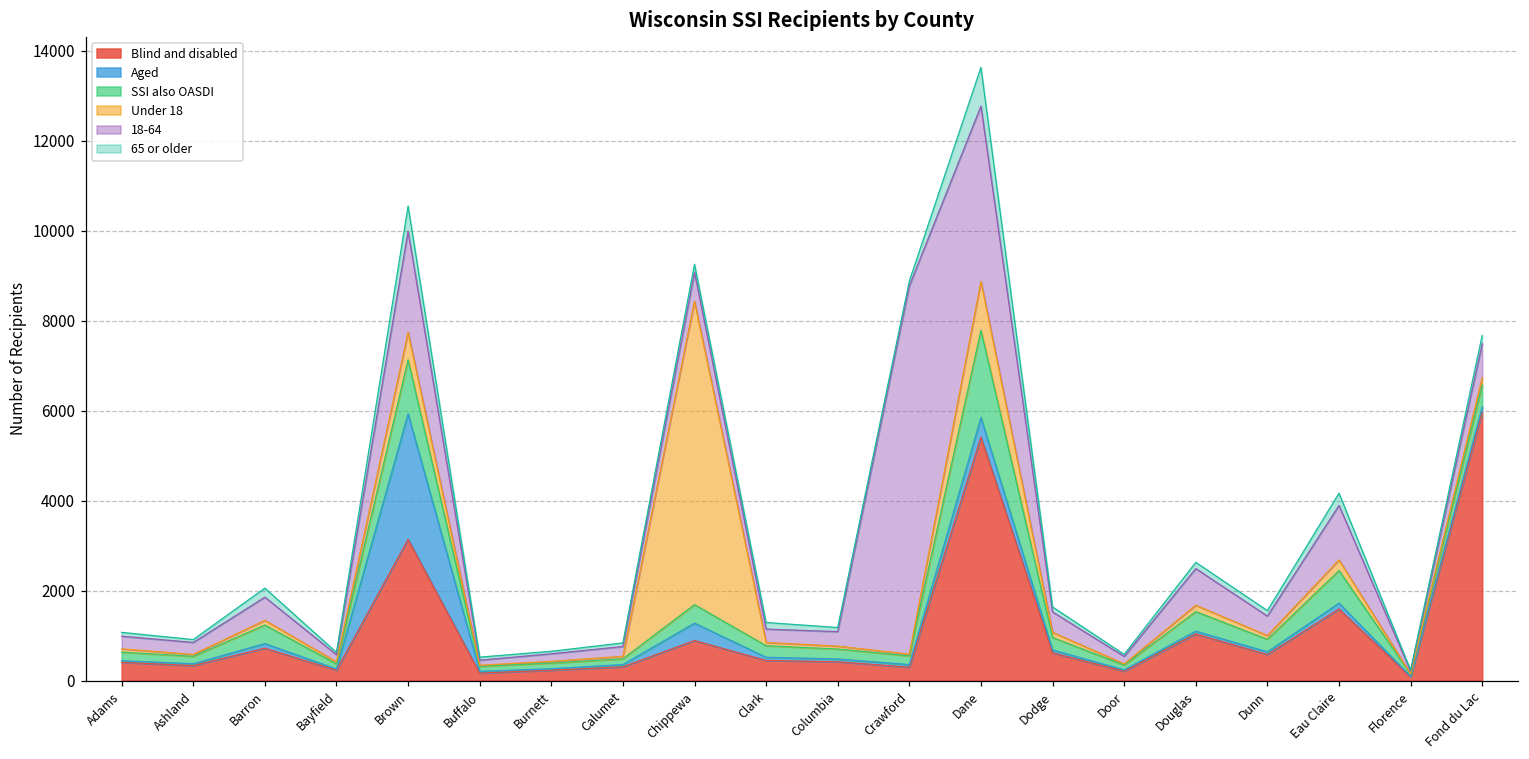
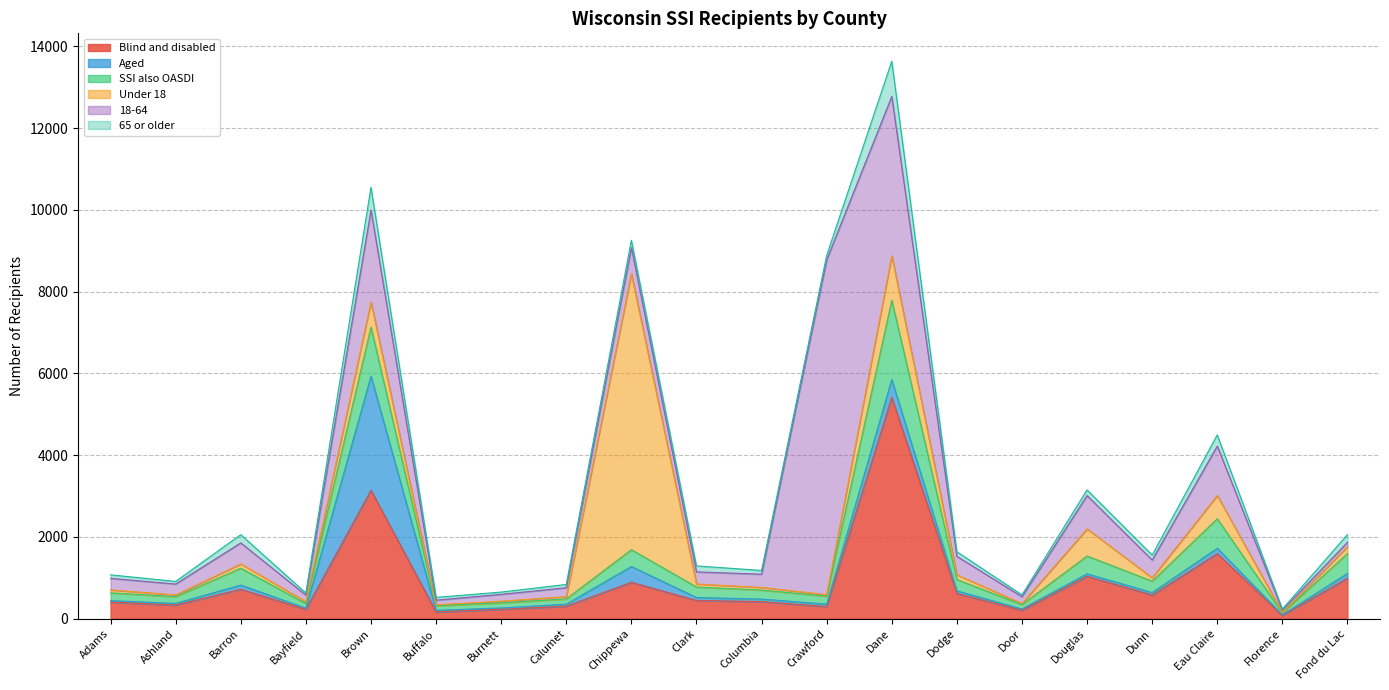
  {
    "Blind and disabled": {
      "Barron": 700,
      "Brown": 3100,
      "Chippewa": 900,
      "Clark": 400,
      "Dane": 5400,
      "Dodge": 600,
      "Eau Claire": 1600,
-     "Fond du Lac": 6000
+     "Fond du Lac": 1000
    },
    "Aged": {
      "Barron": 100,
      "Brown": 2800,
      "Chippewa": 400,
      "Clark": 100,
      "Dane": 400,
      "Dodge": 100,
      "Eau Claire": 100,
      "Fond du Lac": 100
    },
    "Under 18": {
      "Adams": 100,
      "Barron": 100,
      "Brown": 600,
      "Chippewa": 6700,
      "Clark": 100,
      "Columbia": 100,
      "Dane": 1100,
      "Dodge": 100,
-     "Douglas": 100,
+     "Douglas": 700,
      "Dunn": 100,
-     "Eau Claire": 200,
+     "Eau Claire": 600,
      "Fond du Lac": 200
    },
    "18-64": {
      "Adams": 300,
      "Ashland": 300,
      "Barron": 500,
      "Brown": 2300,
      "Buffalo": 100,
      "Calumet": 200,
      "Chippewa": 600,
      "Clark": 300,
      "Columbia": 300,
      "Crawford": 8200,
      "Dane": 3900,
      "Dodge": 500,
      "Douglas": 800,
      "Dunn": 400,
      "Eau Claire": 1200,
-     "Fond du Lac": 800
+     "Fond du Lac": 100
    }
  }
